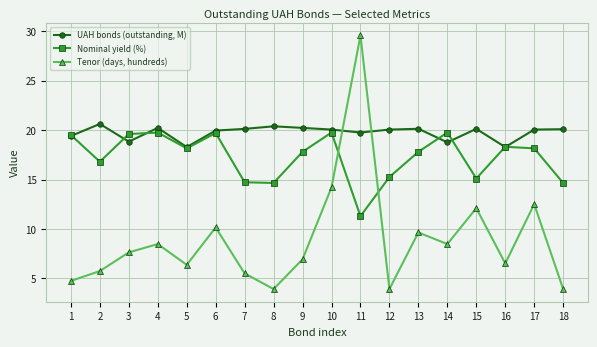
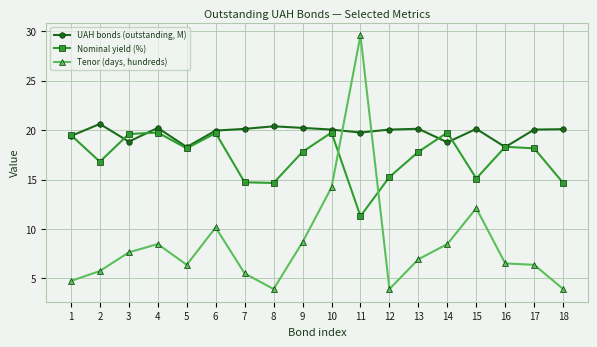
  {
    "Tenor (days, hundreds)": {
      "1": 5,
      "2": 6,
      "3": 8,
      "4": 8,
      "5": 6,
      "6": 10,
      "7": 6,
      "8": 4,
-     "9": 7,
+     "9": 9,
      "10": 14,
      "11": 30,
      "12": 4,
-     "13": 10,
+     "13": 7,
      "14": 8,
      "15": 12,
      "16": 7,
-     "17": 13,
+     "17": 6,
      "18": 4
    }
  }
